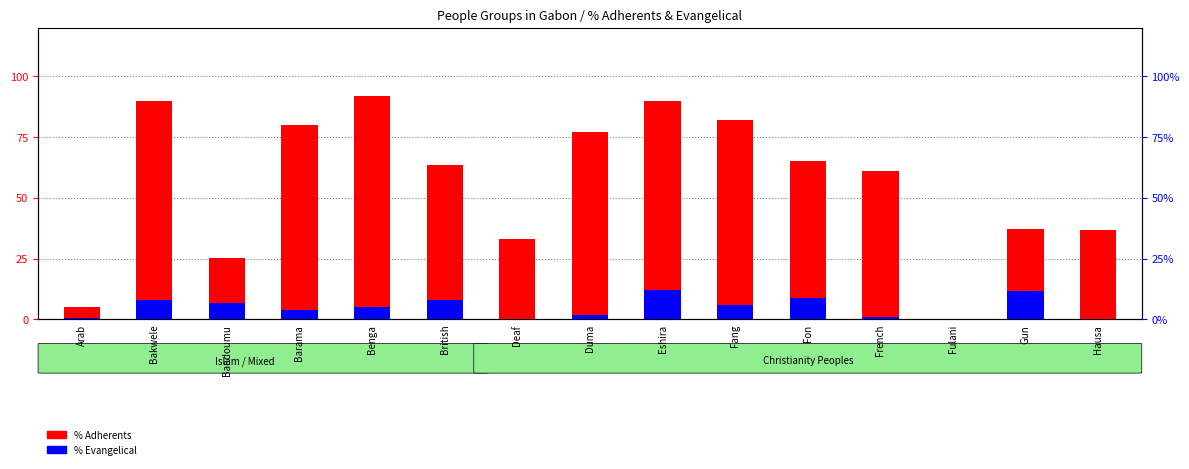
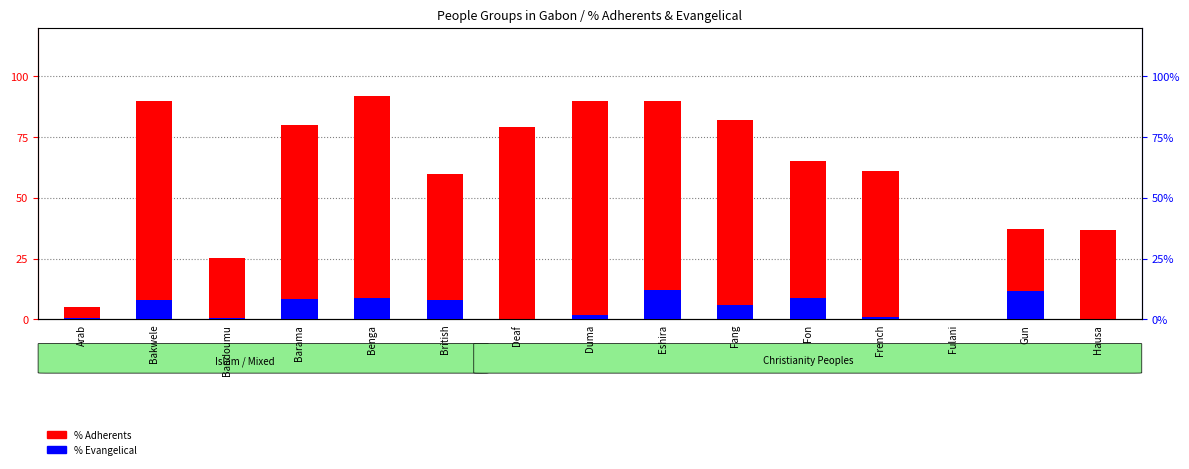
  {
    "% Adherents": {
      "Arab": "5",
      "Bakwele": "90",
      "Bandoumu": "25",
      "Barama": "80",
      "Benga": "92",
-     "British": "64",
-     "Deaf": "33",
-     "Duma": "77",
+     "British": "60",
+     "Deaf": "79",
+     "Duma": "90",
      "Eshira": "90",
      "Fang": "82",
      "Fon": "65",
      "French": "61",
      "Gun": "37",
      "Hausa": "37"
    },
    "% Evangelical": {
      "Bakwele": "8%",
-     "Bandoumu": "7%",
-     "Barama": "4%",
-     "Benga": "5%",
+     "Bandoumu": "1%",
+     "Barama": "8%",
+     "Benga": "9%",
      "British": "8%",
      "Deaf": "0%",
      "Duma": "2%",
      "Eshira": "12%",
      "Fang": "6%",
      "Fon": "9%",
      "Gun": "12%"
    }
  }
